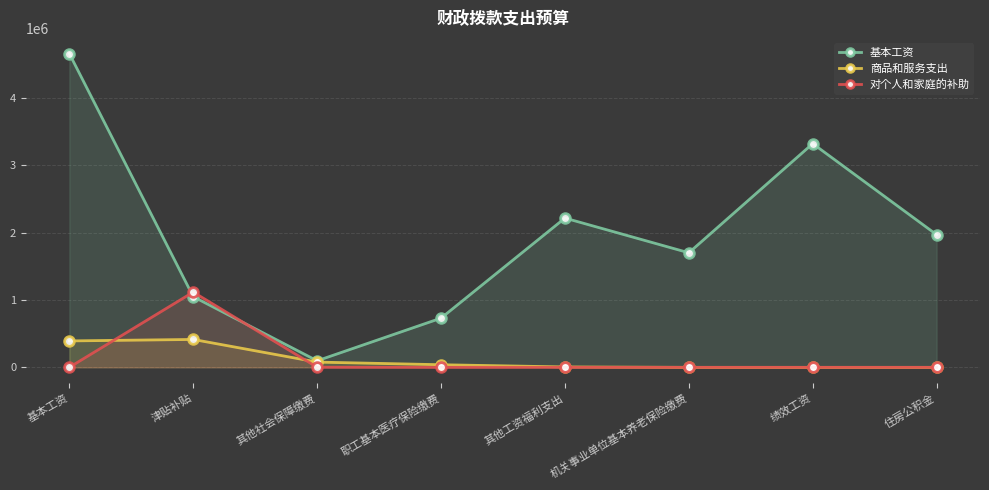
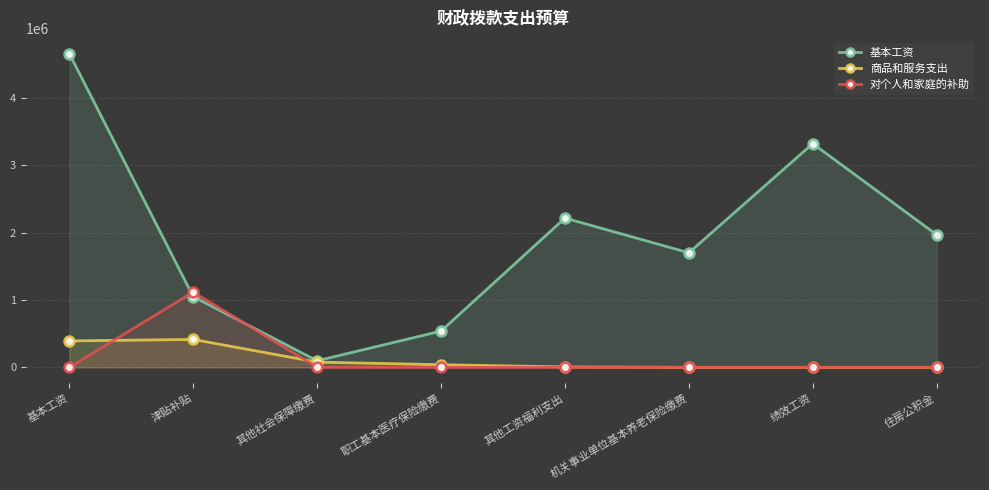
  {
    "基本工资": {
      "基本工资": 4700000,
      "津贴补贴": 1000000,
-     "职工基本医疗保险缴费": 700000,
+     "职工基本医疗保险缴费": 500000,
      "其他工资福利支出": 2200000,
      "机关事业单位基本养老保险缴费": 1700000,
      "绩效工资": 3300000,
      "住房公积金": 2000000
    },
    "商品和服务支出": {
      "基本工资": 400000,
      "津贴补贴": 400000,
      "职工基本医疗保险缴费": 0
    },
    "对个人和家庭的补助": {
      "基本工资": 0,
      "津贴补贴": 1100000,
      "其他社会保障缴费": 0,
      "职工基本医疗保险缴费": 0
    }
  }
